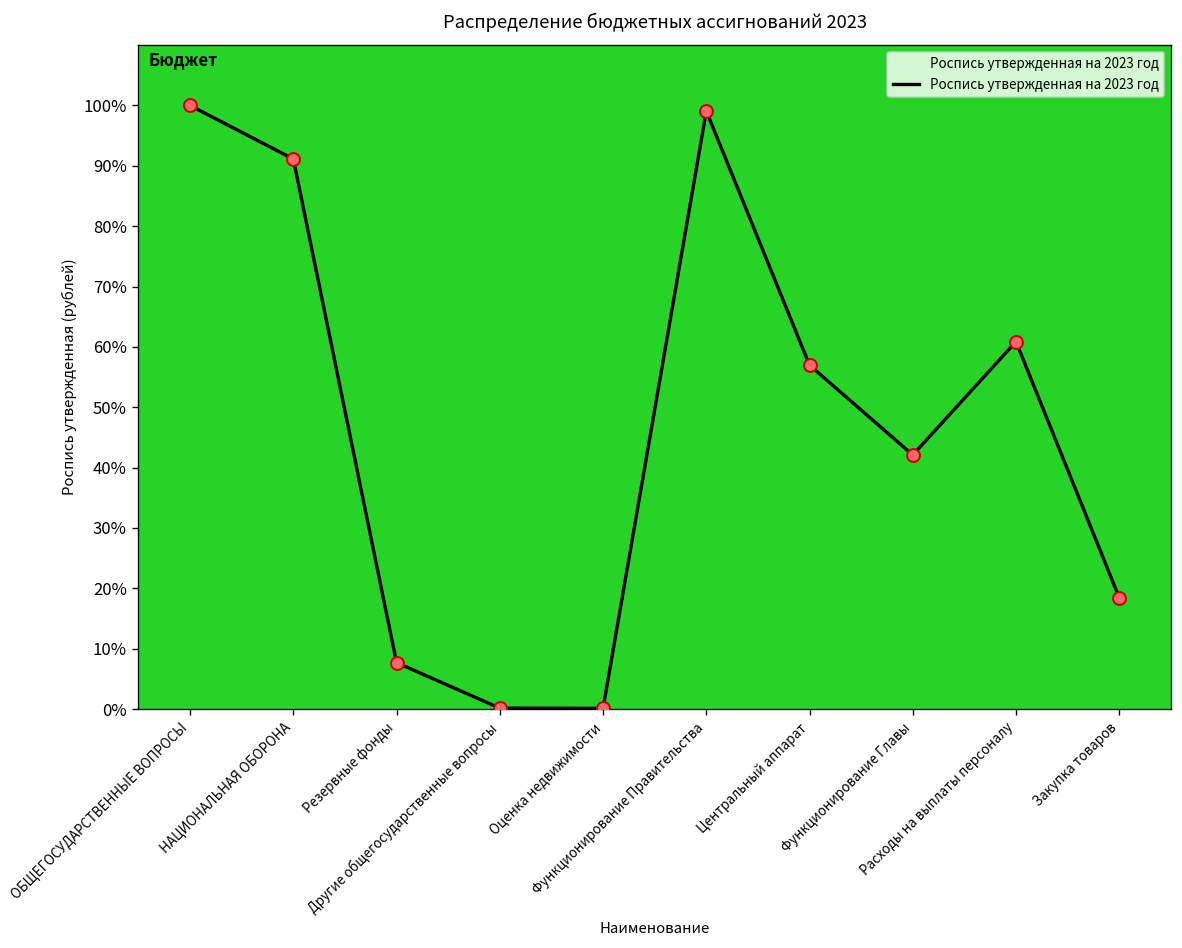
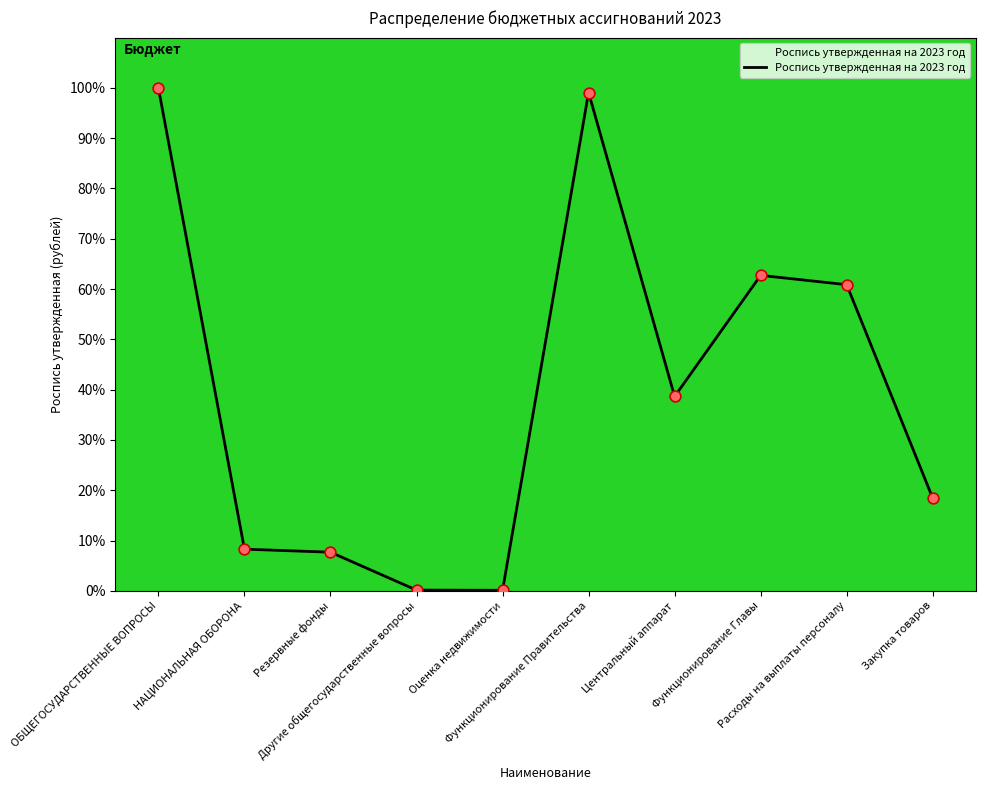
  {
    "ОБЩЕГОСУДАРСТВЕННЫЕ ВОПРОСЫ": "100%",
-   "НАЦИОНАЛЬНАЯ ОБОРОНА": "91%",
+   "НАЦИОНАЛЬНАЯ ОБОРОНА": "8%",
    "Резервные фонды": "8%",
    "Другие общегосударственные вопросы": "0%",
    "Оценка недвижимости": "0%",
    "Функционирование Правительства": "99%",
-   "Центральный аппарат": "57%",
-   "Функционирование Главы": "42%",
+   "Центральный аппарат": "39%",
+   "Функционирование Главы": "63%",
    "Расходы на выплаты персоналу": "61%",
    "Закупка товаров": "18%"
  }
